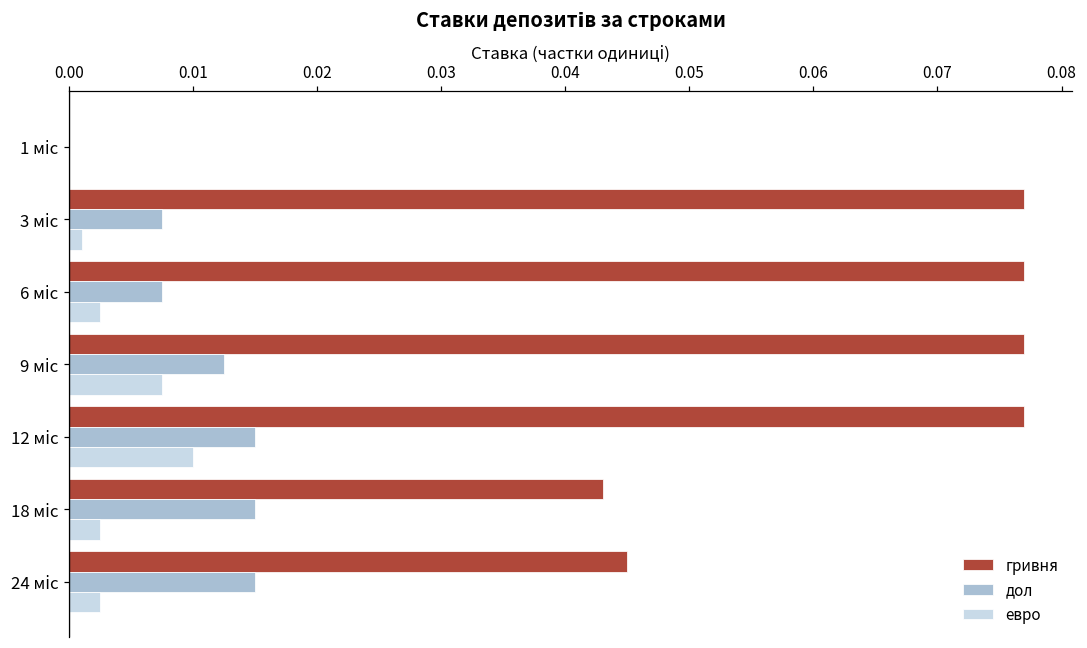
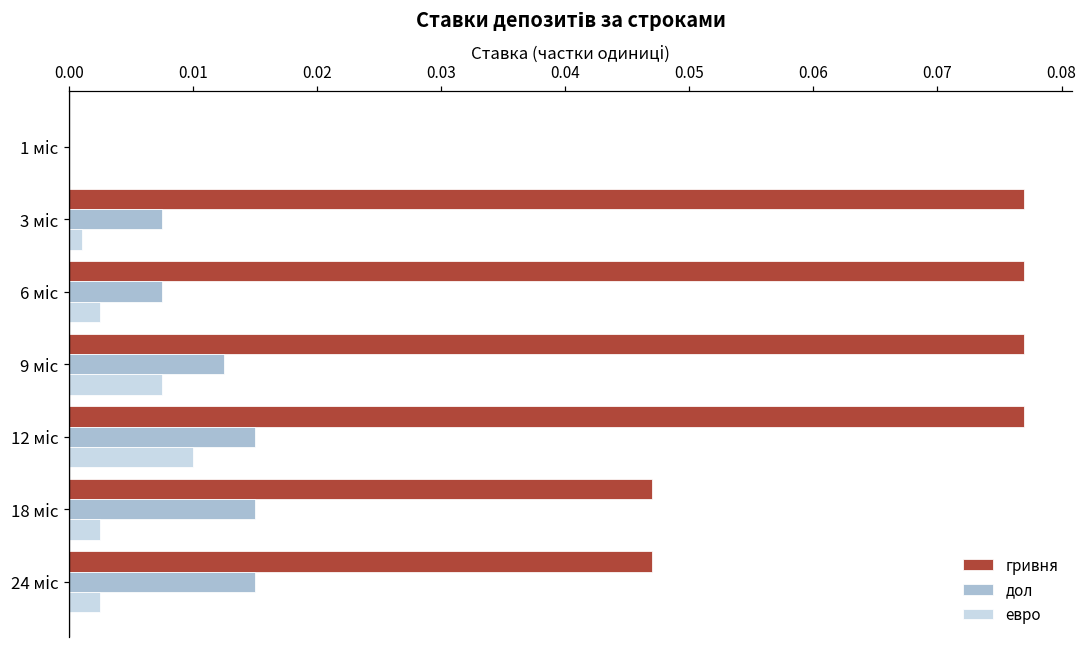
  {
    "гривня": {
      "1 міс": 0.000,
      "3 міс": 0.077,
      "6 міс": 0.077,
      "9 міс": 0.077,
      "12 міс": 0.077,
-     "18 міс": 0.043,
-     "24 міс": 0.045
+     "18 міс": 0.047,
+     "24 міс": 0.047
    }
  }
